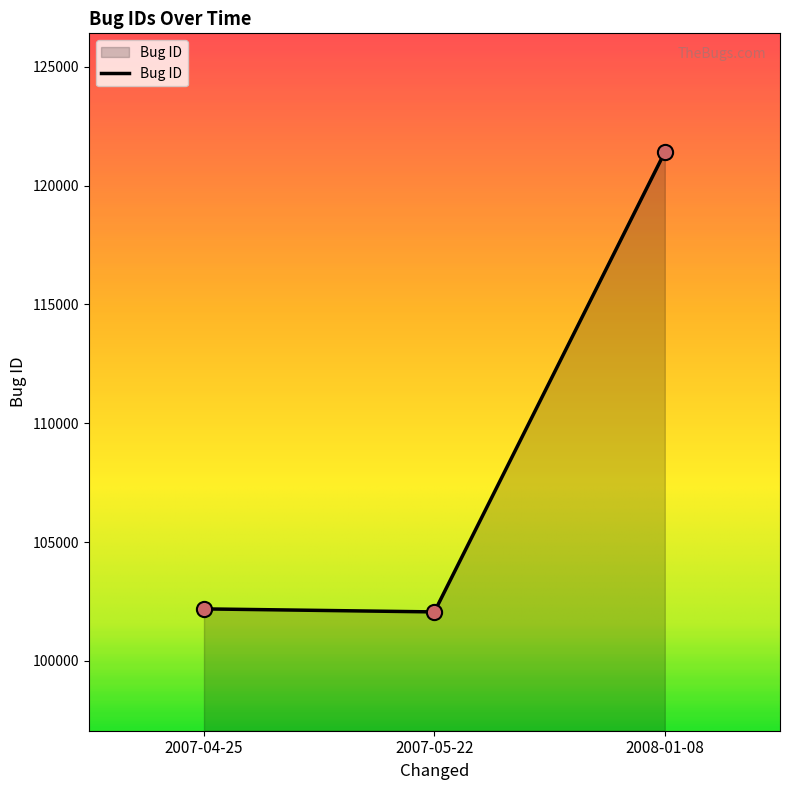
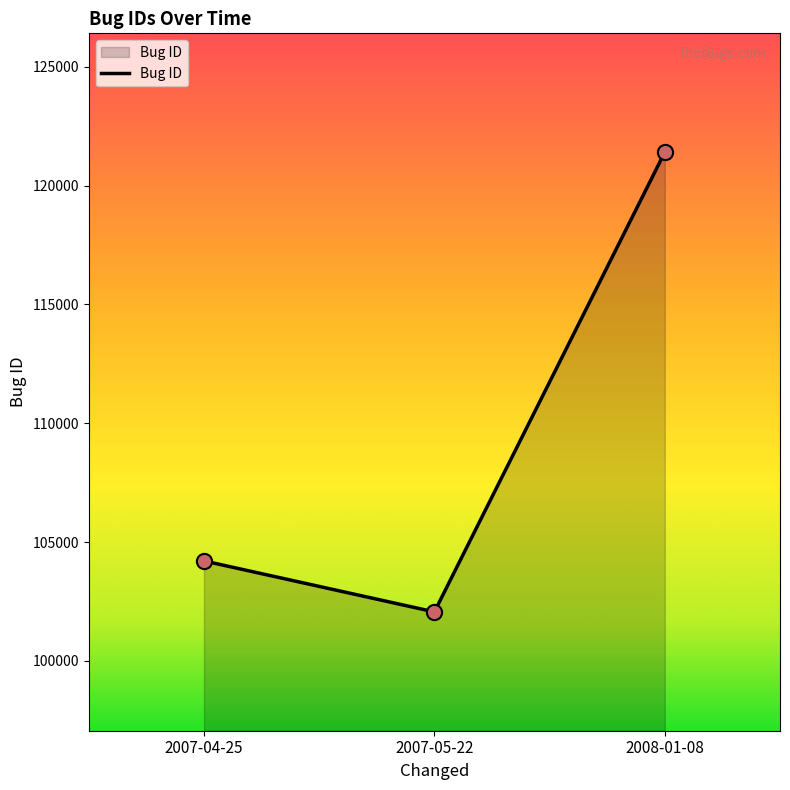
  {
-   "2007-04-25": 102200,
+   "2007-04-25": 104200,
    "2007-05-22": 102100,
    "2008-01-08": 121400
  }
